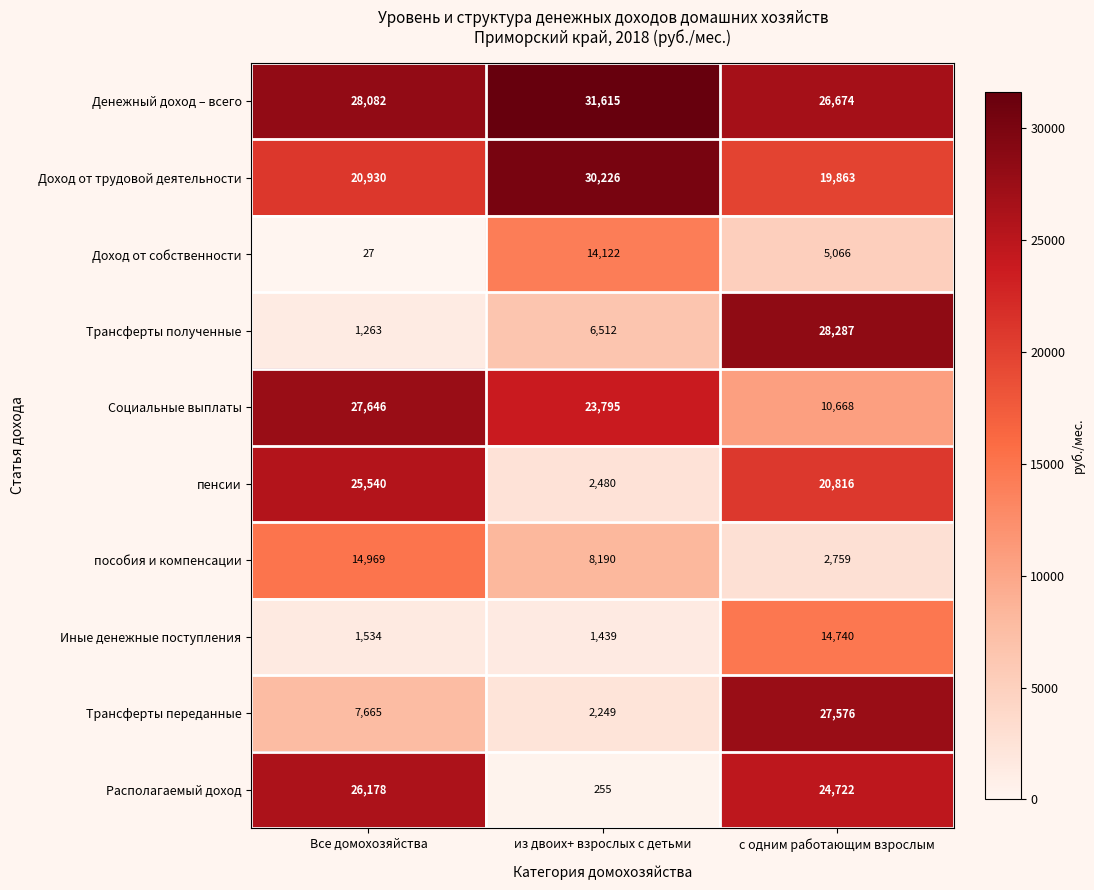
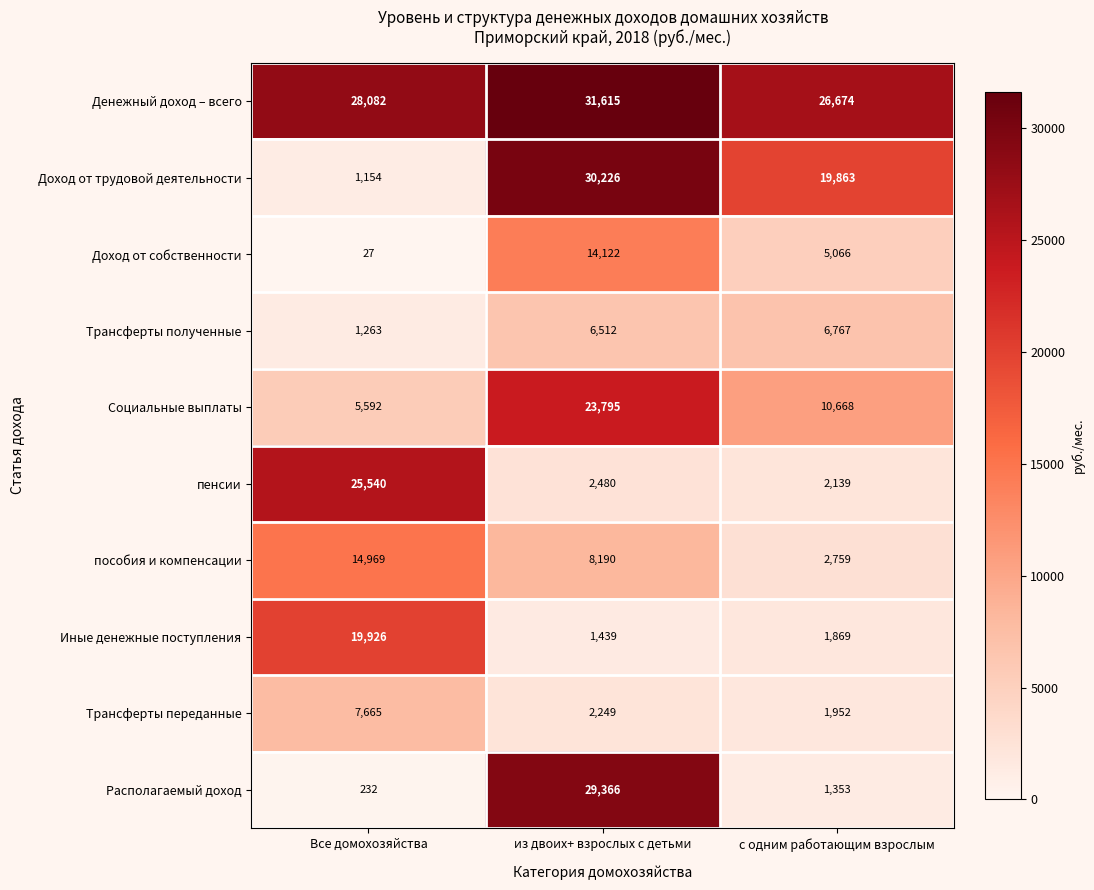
  {
    "Денежный доход – всего": {
      "Все домохозяйства": "28,082",
      "из двоих+ взрослых с детьми": "31,615",
      "с одним работающим взрослым": "26,674"
    },
    "Доход от трудовой деятельности": {
-     "Все домохозяйства": "20,930",
+     "Все домохозяйства": "1,154",
      "из двоих+ взрослых с детьми": "30,226",
      "с одним работающим взрослым": "19,863"
    },
    "Доход от собственности": {
      "Все домохозяйства": "27",
      "из двоих+ взрослых с детьми": "14,122",
      "с одним работающим взрослым": "5,066"
    },
    "Трансферты полученные": {
      "Все домохозяйства": "1,263",
      "из двоих+ взрослых с детьми": "6,512",
-     "с одним работающим взрослым": "28,287"
+     "с одним работающим взрослым": "6,767"
    },
    "Социальные выплаты": {
-     "Все домохозяйства": "27,646",
+     "Все домохозяйства": "5,592",
      "из двоих+ взрослых с детьми": "23,795",
      "с одним работающим взрослым": "10,668"
    },
    "пенсии": {
      "Все домохозяйства": "25,540",
      "из двоих+ взрослых с детьми": "2,480",
-     "с одним работающим взрослым": "20,816"
+     "с одним работающим взрослым": "2,139"
    },
    "пособия и компенсации": {
      "Все домохозяйства": "14,969",
      "из двоих+ взрослых с детьми": "8,190",
      "с одним работающим взрослым": "2,759"
    },
    "Иные денежные поступления": {
-     "Все домохозяйства": "1,534",
+     "Все домохозяйства": "19,926",
      "из двоих+ взрослых с детьми": "1,439",
-     "с одним работающим взрослым": "14,740"
+     "с одним работающим взрослым": "1,869"
    },
    "Трансферты переданные": {
      "Все домохозяйства": "7,665",
      "из двоих+ взрослых с детьми": "2,249",
-     "с одним работающим взрослым": "27,576"
+     "с одним работающим взрослым": "1,952"
    },
    "Располагаемый доход": {
-     "Все домохозяйства": "26,178",
-     "из двоих+ взрослых с детьми": "255",
-     "с одним работающим взрослым": "24,722"
+     "Все домохозяйства": "232",
+     "из двоих+ взрослых с детьми": "29,366",
+     "с одним работающим взрослым": "1,353"
    }
  }
